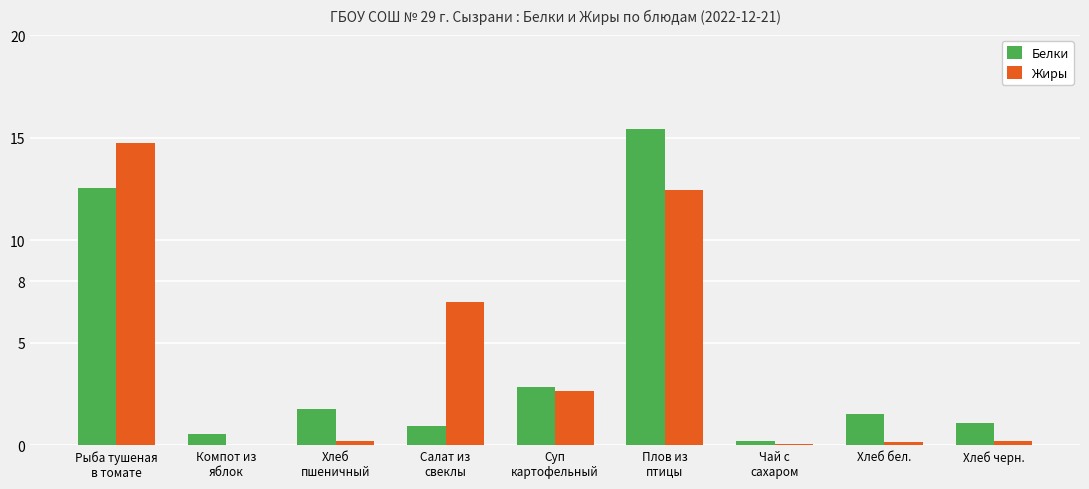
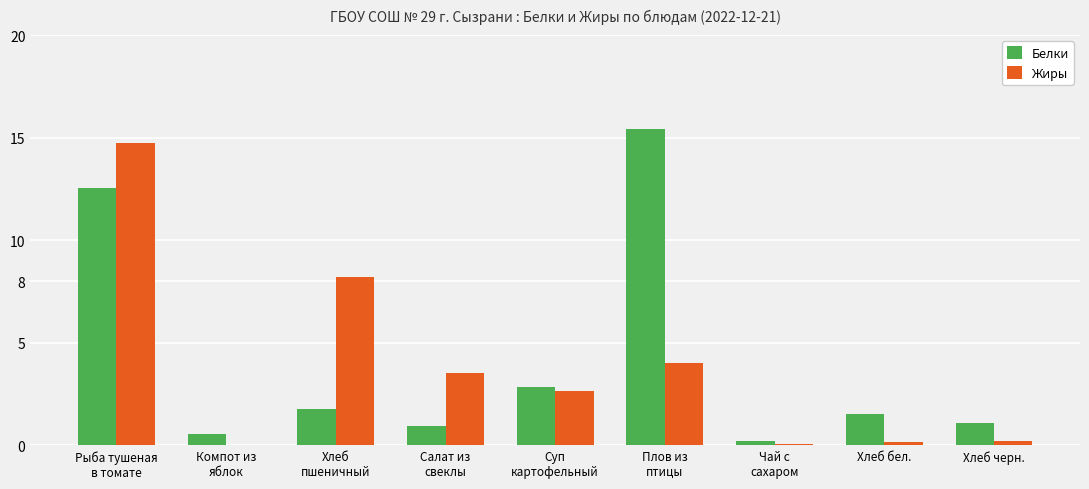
  {
    "Белки": {
      "Рыба тушеная в томате": 12.6,
      "Компот из яблок": 0.6,
      "Хлеб пшеничный": 1.8,
      "Салат из свеклы": 1.0,
      "Суп картофельный": 2.8,
      "Плов из птицы": 15.4,
      "Чай с сахаром": 0.2,
      "Хлеб бел.": 1.5,
      "Хлеб черн.": 1.1
    },
    "Жиры": {
      "Рыба тушеная в томате": 14.7,
      "Компот из яблок": 0.0,
-     "Хлеб пшеничный": 0.2,
-     "Салат из свеклы": 7.0,
+     "Хлеб пшеничный": 8.2,
+     "Салат из свеклы": 3.5,
      "Суп картофельный": 2.7,
-     "Плов из птицы": 12.4,
+     "Плов из птицы": 4.0,
      "Хлеб бел.": 0.2,
      "Хлеб черн.": 0.2
    }
  }
